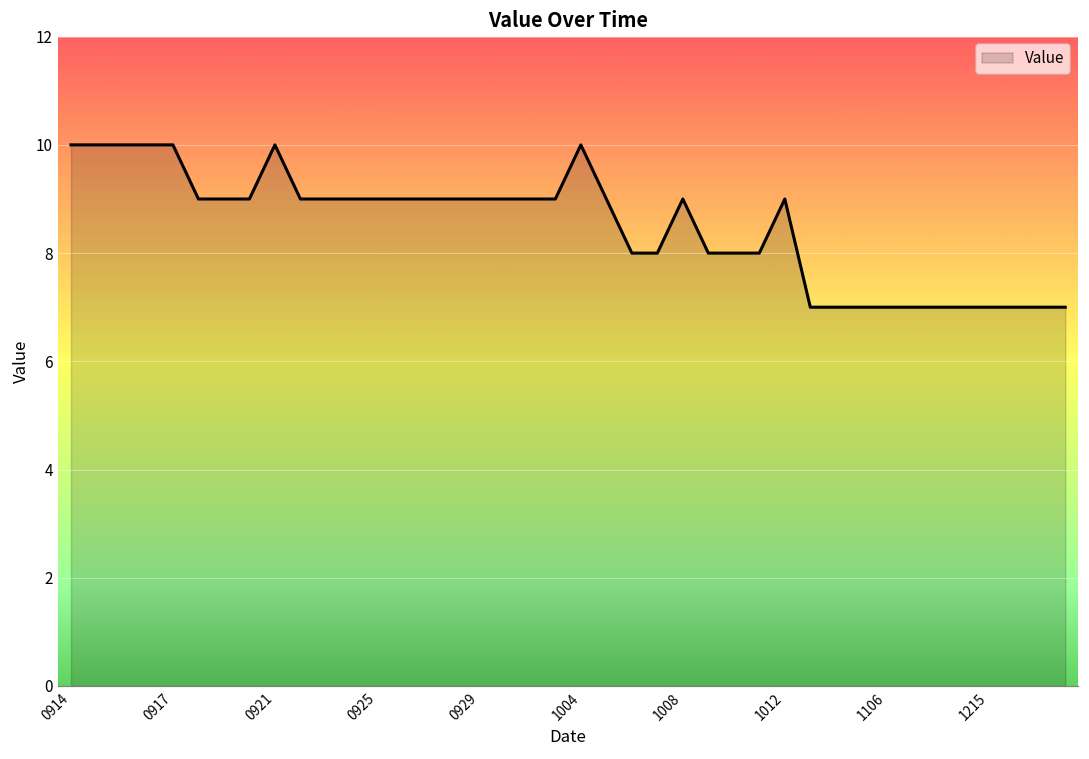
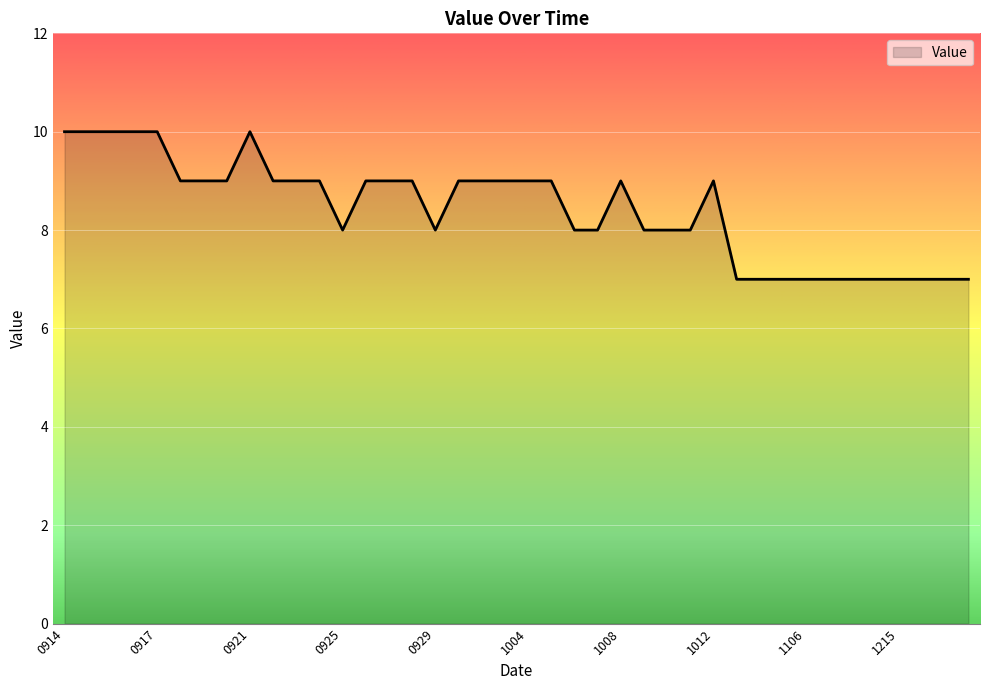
  {
    "0914": 10,
    "0917": 10,
    "0921": 10,
-   "0925": 9,
-   "0929": 9,
-   "1004": 10,
+   "0925": 8,
+   "0929": 8,
+   "1004": 9,
    "1008": 9,
    "1012": 9,
    "1106": 7,
    "1215": 7
  }
